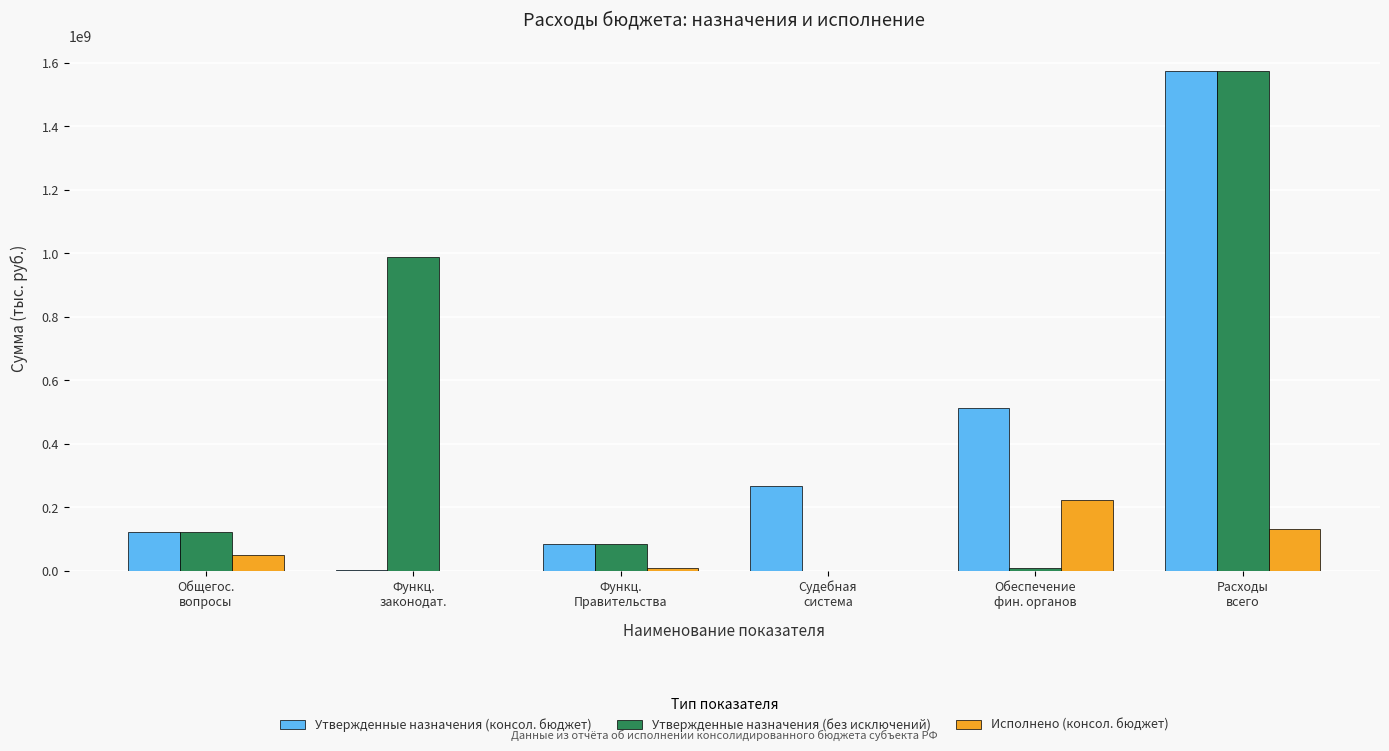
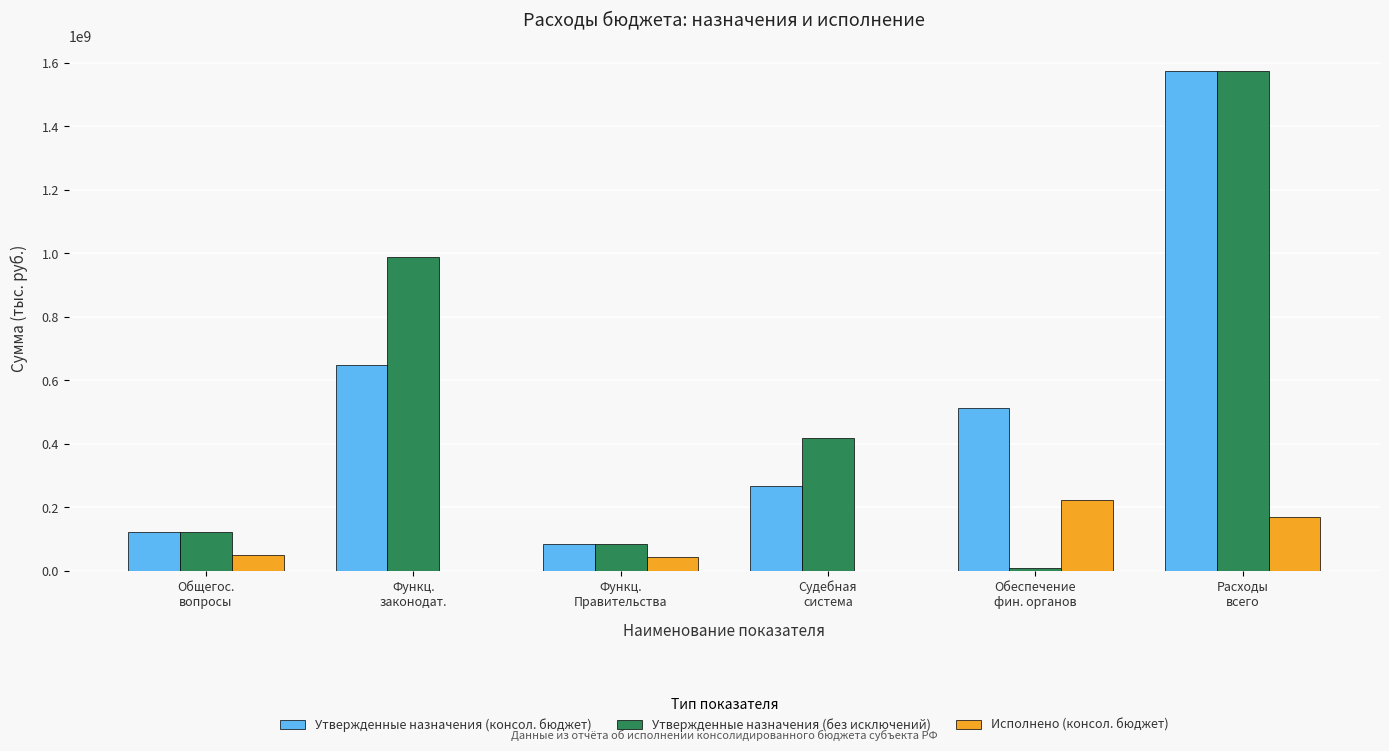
  {
    "Утвержденные назначения (консол. бюджет)": {
      "Общегос. вопросы": 120000000,
-     "Функц. законодат.": 0,
+     "Функц. законодат.": 650000000,
      "Функц. Правительства": 80000000,
      "Судебная система": 270000000,
      "Обеспечение фин. органов": 510000000,
      "Расходы всего": 1580000000
    },
    "Утвержденные назначения (без исключений)": {
      "Общегос. вопросы": 120000000,
      "Функц. законодат.": 990000000,
      "Функц. Правительства": 80000000,
-     "Судебная система": 0,
+     "Судебная система": 420000000,
      "Обеспечение фин. органов": 10000000,
      "Расходы всего": 1580000000
    },
    "Исполнено (консол. бюджет)": {
      "Общегос. вопросы": 50000000,
-     "Функц. Правительства": 10000000,
+     "Функц. Правительства": 40000000,
      "Судебная система": 0,
      "Обеспечение фин. органов": 220000000,
-     "Расходы всего": 130000000
+     "Расходы всего": 170000000
    }
  }
